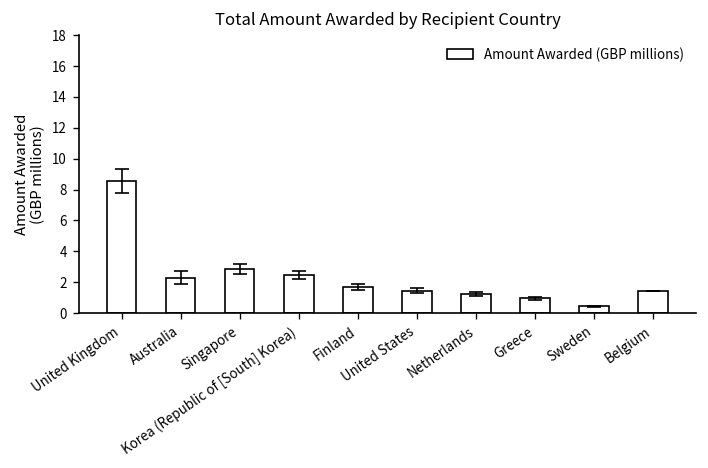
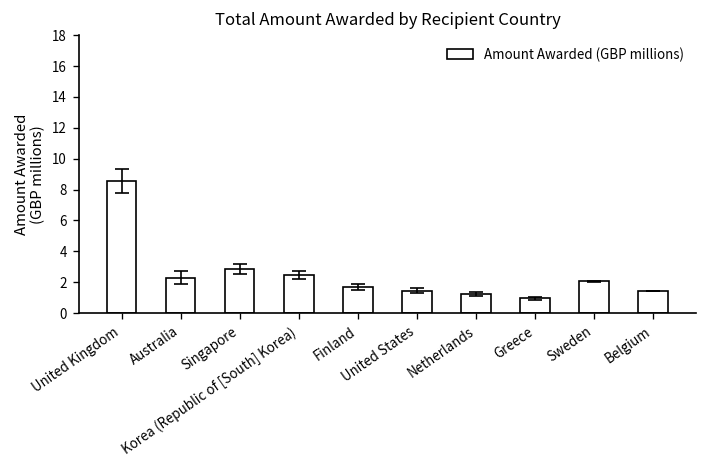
  {
    "Amount Awarded (GBP millions)": {
      "United Kingdom": 8.6,
      "Australia": 2.3,
      "Singapore": 2.9,
      "Korea (Republic of [South] Korea)": 2.5,
      "Finland": 1.7,
      "United States": 1.5,
      "Netherlands": 1.2,
      "Greece": 1.0,
-     "Sweden": 0.4,
+     "Sweden": 2.1,
      "Belgium": 1.4
    }
  }
